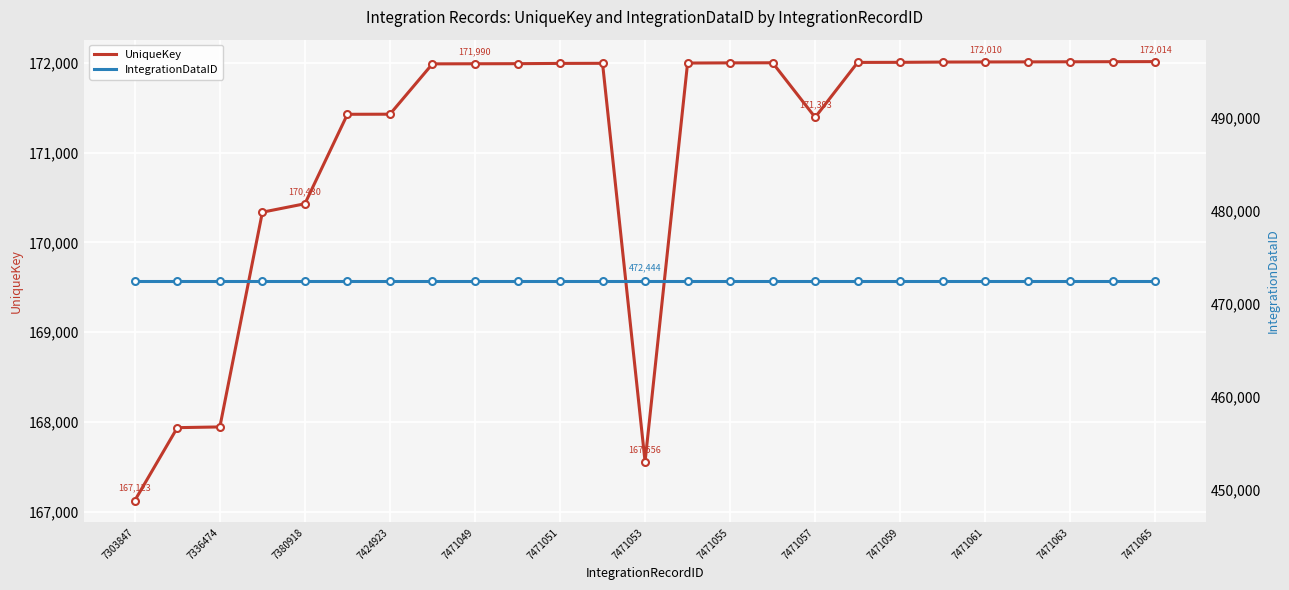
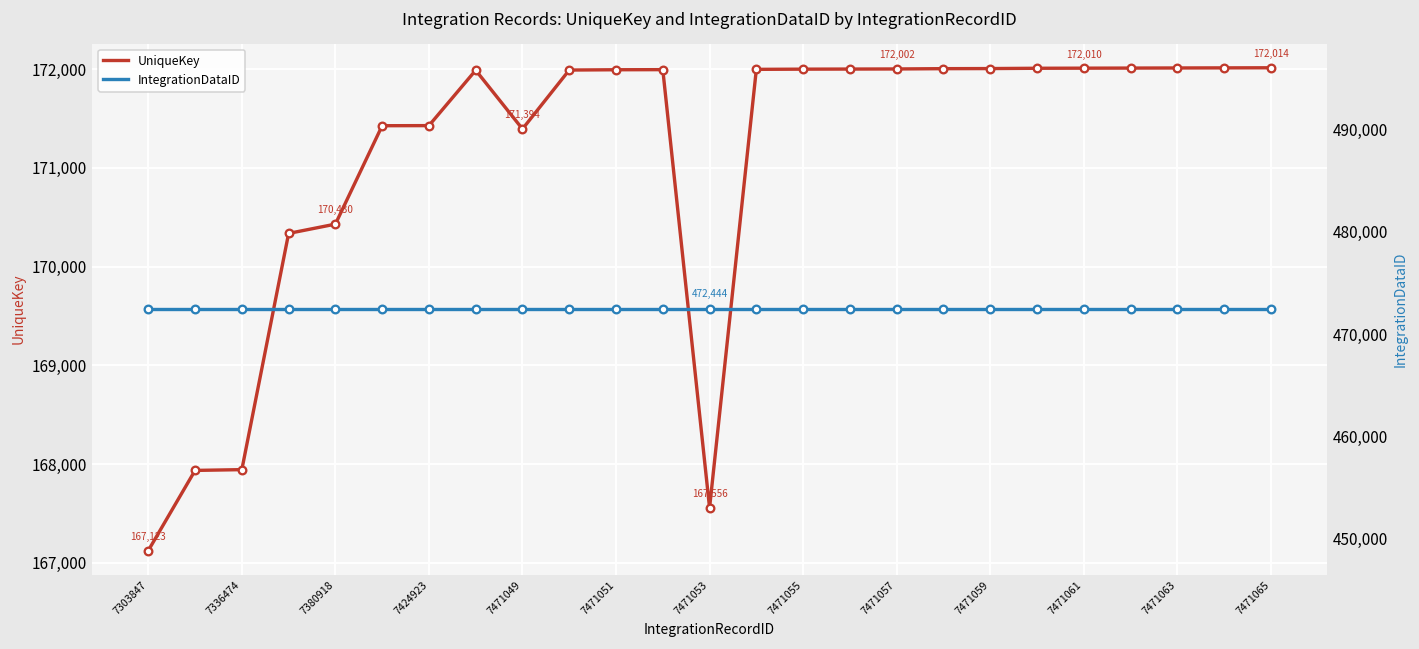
  {
    "UniqueKey": {
      "7303847": "167,123",
      "7380918": "170,430",
-     "7471049": "171,990",
+     "7471049": "171,394",
      "7471053": "167,556",
-     "7471057": "171,393",
+     "7471057": "172,002",
      "7471061": "172,010",
      "7471065": "172,014"
    },
    "IntegrationDataID": {
      "7471053": "472,444"
    }
  }
